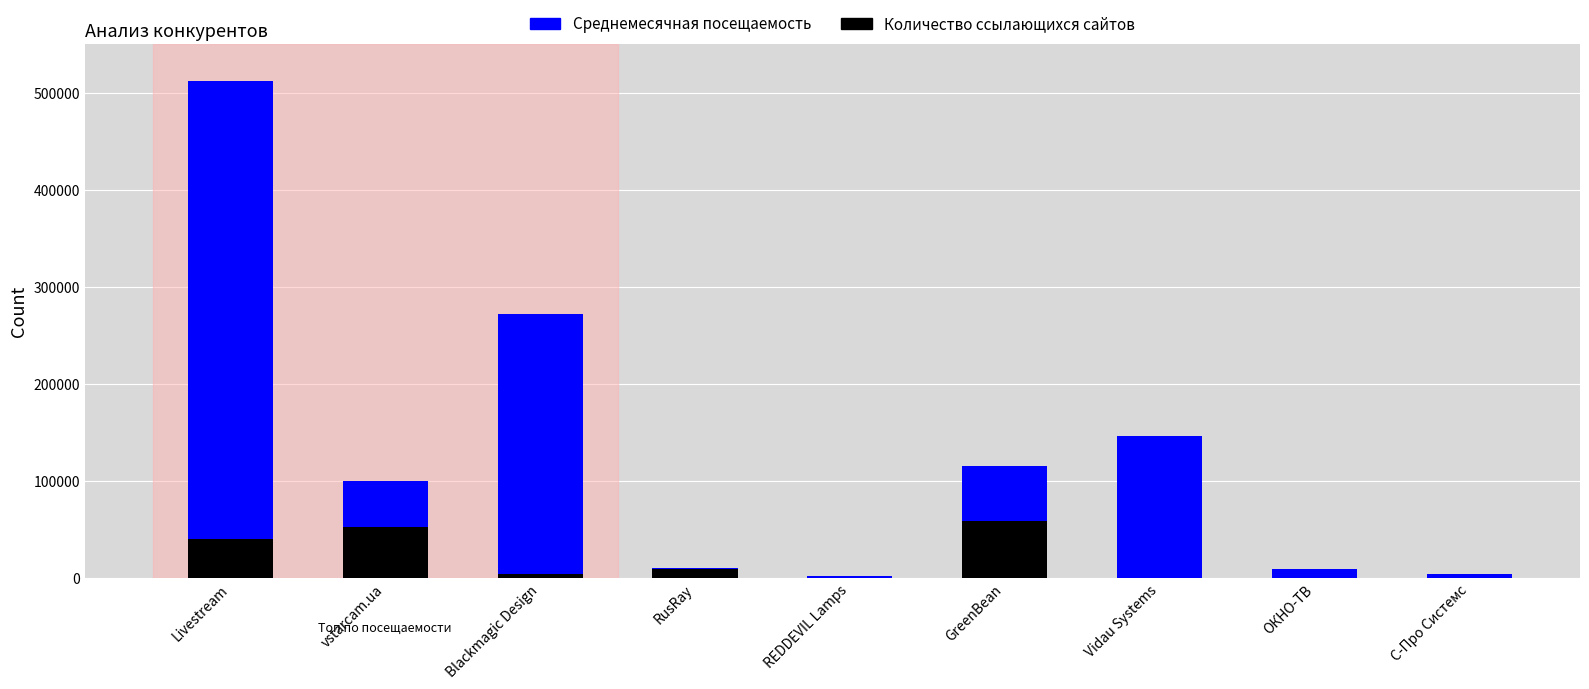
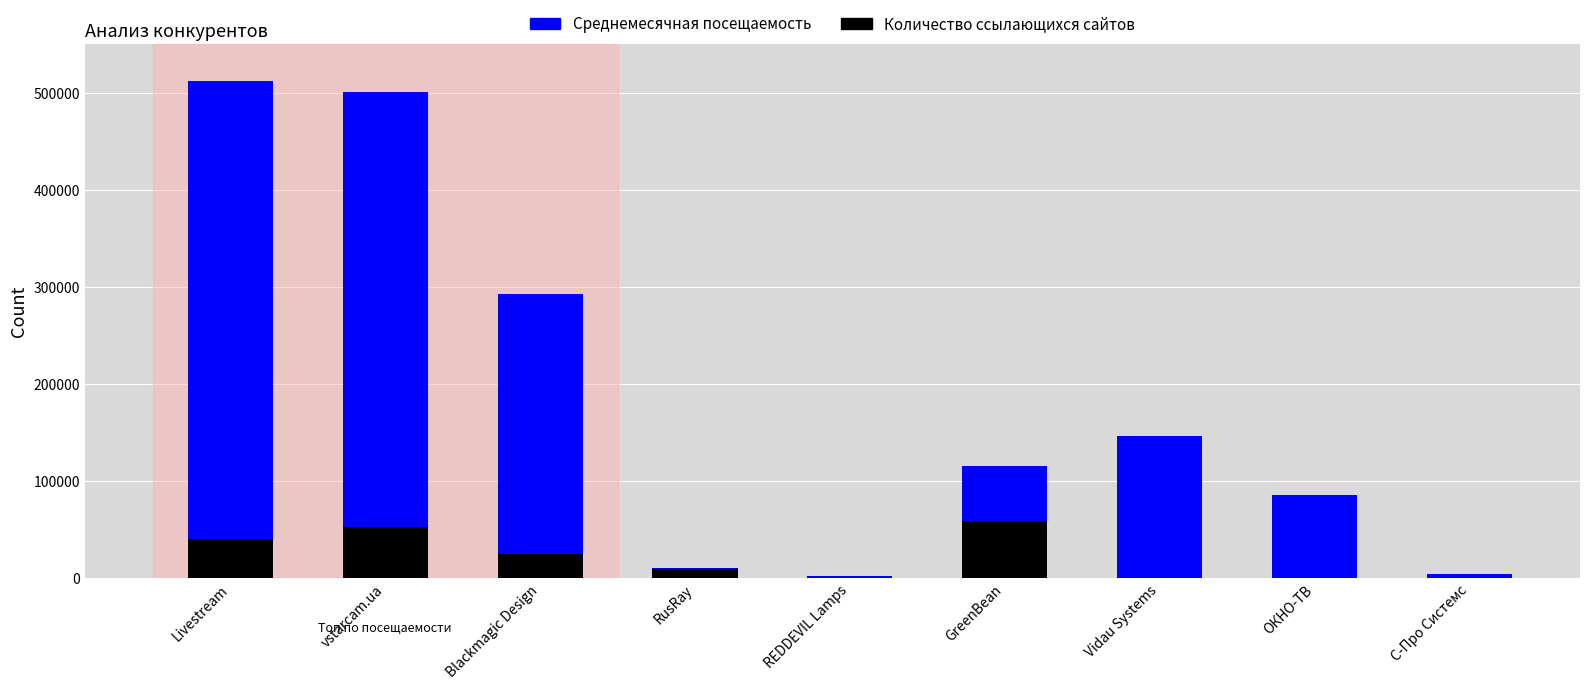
  {
    "Количество ссылающихся сайтов": {
      "Livestream": 40000,
      "vstarcam.ua": 50000,
-     "Blackmagic Design": 0,
+     "Blackmagic Design": 30000,
      "RusRay": 10000,
      "GreenBean": 60000
    },
    "Среднемесячная посещаемость": {
      "Livestream": 470000,
-     "vstarcam.ua": 50000,
+     "vstarcam.ua": 450000,
      "Blackmagic Design": 270000,
      "GreenBean": 60000,
      "Vidau Systems": 150000,
-     "ОКНО-ТВ": 10000,
+     "ОКНО-ТВ": 90000,
      "С-Про Системс": 0
    }
  }
